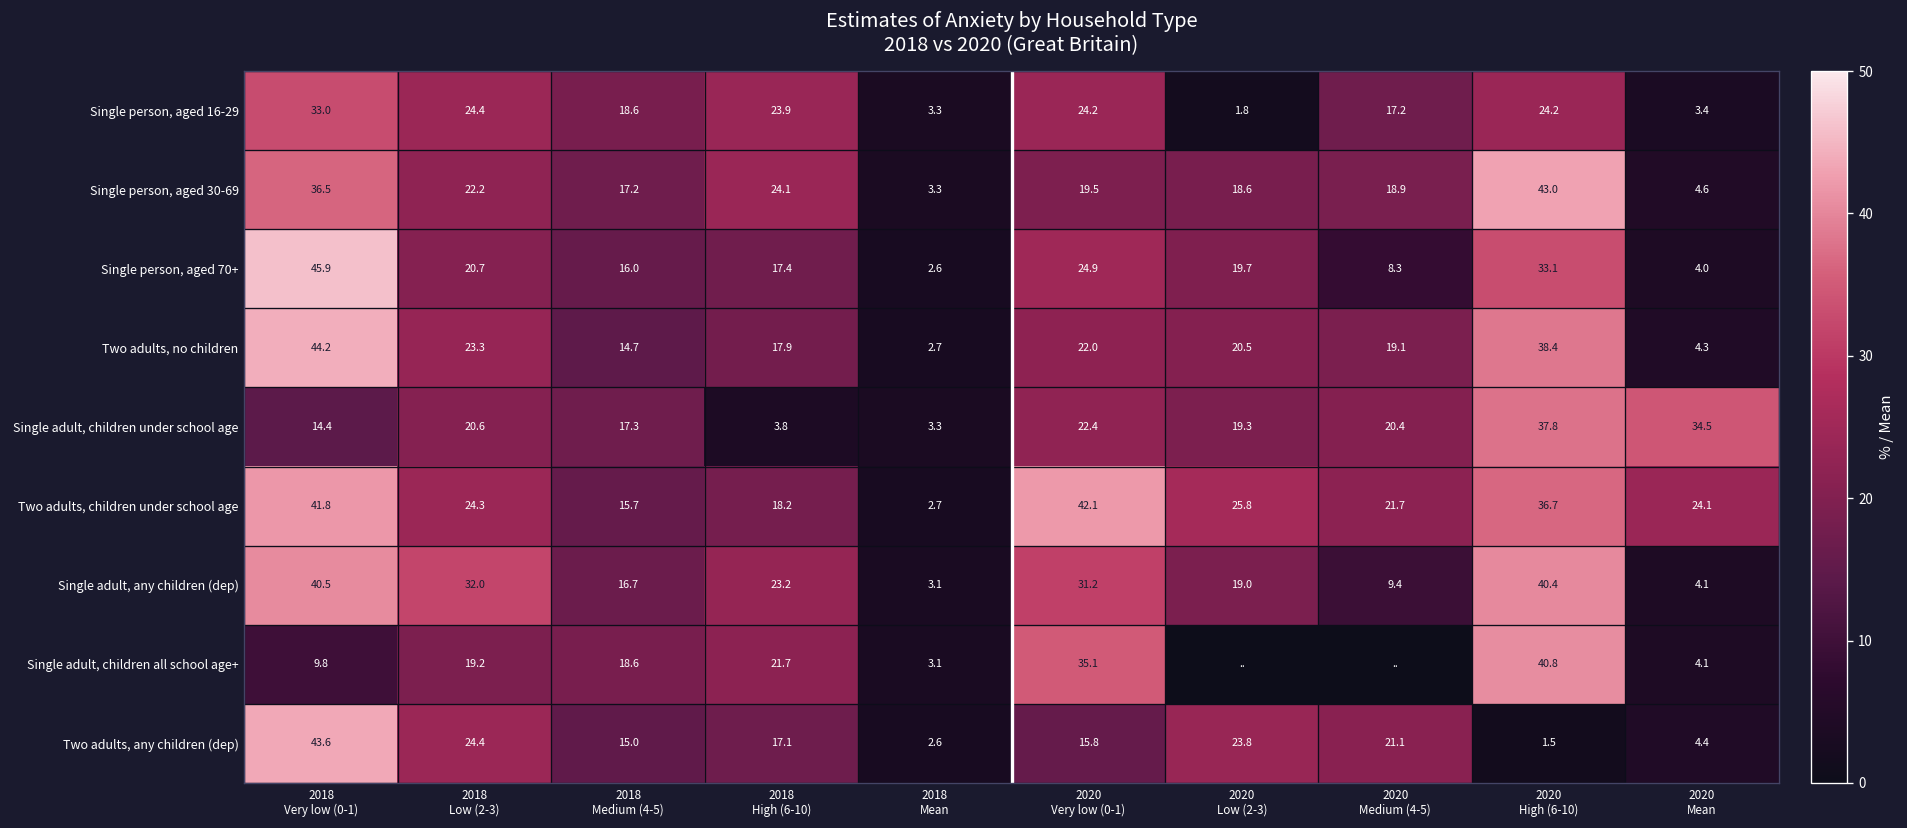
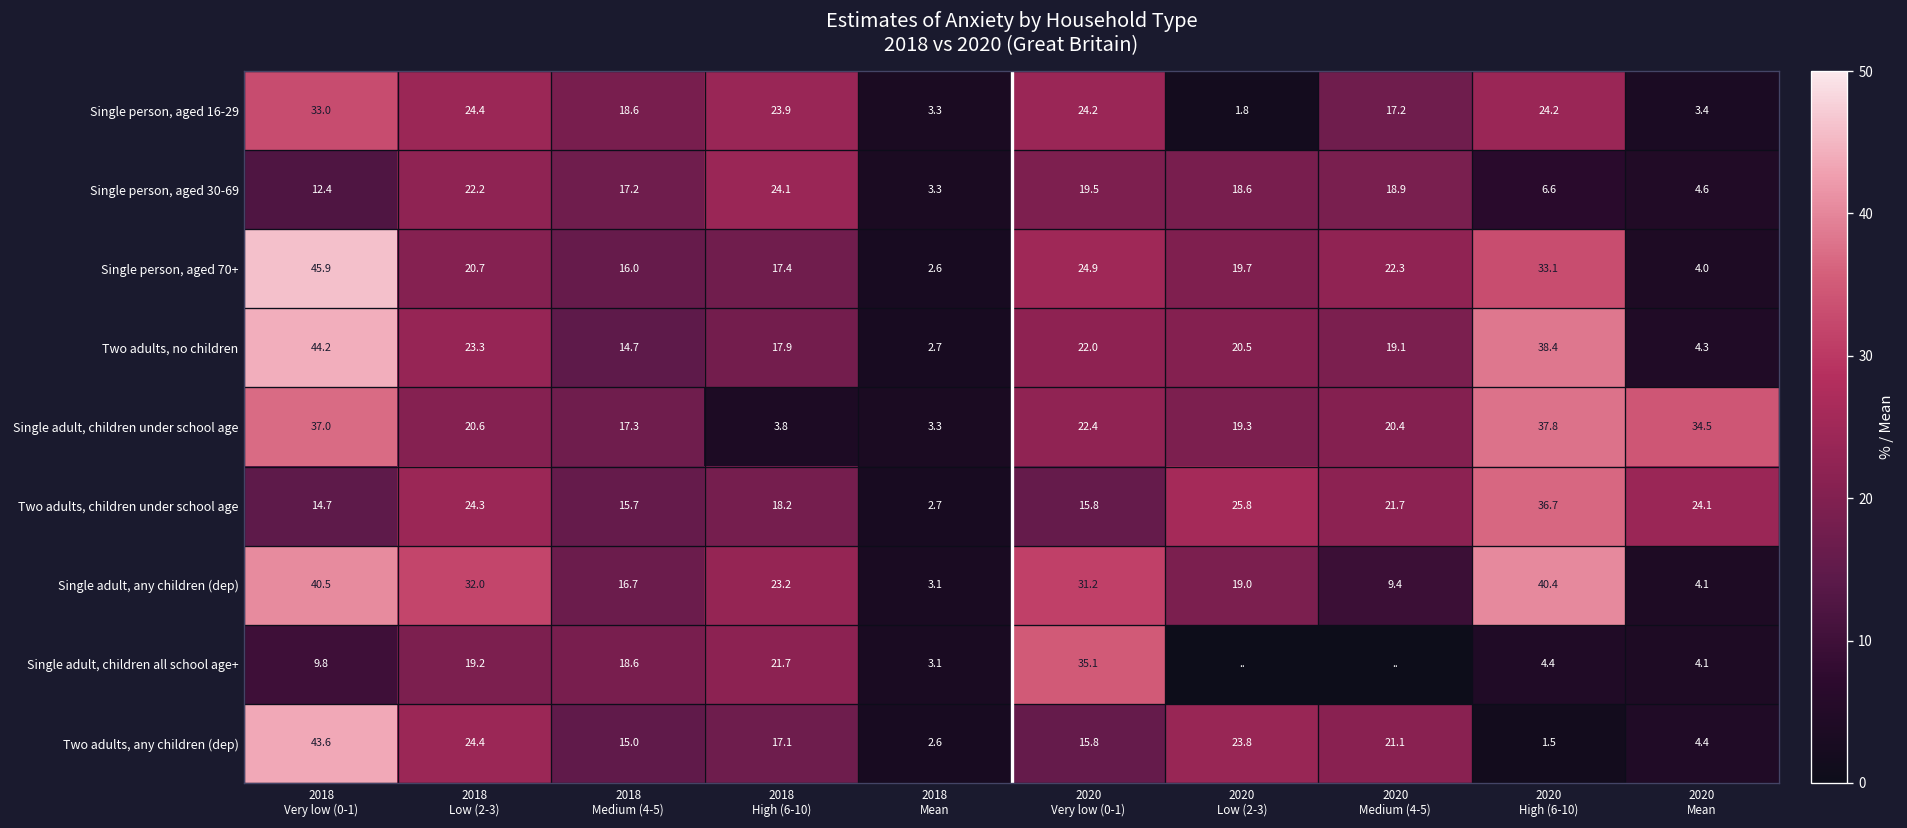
  {
    "Single person, aged 16-29": {
      "2018 Very low (0-1)": 33.0,
      "2018 Low (2-3)": 24.4,
      "2018 Medium (4-5)": 18.6,
      "2018 High (6-10)": 23.9,
      "2018 Mean": 3.3,
      "2020 Very low (0-1)": 24.2,
      "2020 Low (2-3)": 1.8,
      "2020 Medium (4-5)": 17.2,
      "2020 High (6-10)": 24.2,
      "2020 Mean": 3.4
    },
    "Single person, aged 30-69": {
-     "2018 Very low (0-1)": 36.5,
+     "2018 Very low (0-1)": 12.4,
      "2018 Low (2-3)": 22.2,
      "2018 Medium (4-5)": 17.2,
      "2018 High (6-10)": 24.1,
      "2018 Mean": 3.3,
      "2020 Very low (0-1)": 19.5,
      "2020 Low (2-3)": 18.6,
      "2020 Medium (4-5)": 18.9,
-     "2020 High (6-10)": 43.0,
+     "2020 High (6-10)": 6.6,
      "2020 Mean": 4.6
    },
    "Single person, aged 70+": {
      "2018 Very low (0-1)": 45.9,
      "2018 Low (2-3)": 20.7,
      "2018 Medium (4-5)": 16.0,
      "2018 High (6-10)": 17.4,
      "2018 Mean": 2.6,
      "2020 Very low (0-1)": 24.9,
      "2020 Low (2-3)": 19.7,
-     "2020 Medium (4-5)": 8.3,
+     "2020 Medium (4-5)": 22.3,
      "2020 High (6-10)": 33.1,
      "2020 Mean": 4.0
    },
    "Two adults, no children": {
      "2018 Very low (0-1)": 44.2,
      "2018 Low (2-3)": 23.3,
      "2018 Medium (4-5)": 14.7,
      "2018 High (6-10)": 17.9,
      "2018 Mean": 2.7,
      "2020 Very low (0-1)": 22.0,
      "2020 Low (2-3)": 20.5,
      "2020 Medium (4-5)": 19.1,
      "2020 High (6-10)": 38.4,
      "2020 Mean": 4.3
    },
    "Single adult, children under school age": {
-     "2018 Very low (0-1)": 14.4,
+     "2018 Very low (0-1)": 37.0,
      "2018 Low (2-3)": 20.6,
      "2018 Medium (4-5)": 17.3,
      "2018 High (6-10)": 3.8,
      "2018 Mean": 3.3,
      "2020 Very low (0-1)": 22.4,
      "2020 Low (2-3)": 19.3,
      "2020 Medium (4-5)": 20.4,
      "2020 High (6-10)": 37.8,
      "2020 Mean": 34.5
    },
    "Two adults, children under school age": {
-     "2018 Very low (0-1)": 41.8,
+     "2018 Very low (0-1)": 14.7,
      "2018 Low (2-3)": 24.3,
      "2018 Medium (4-5)": 15.7,
      "2018 High (6-10)": 18.2,
      "2018 Mean": 2.7,
-     "2020 Very low (0-1)": 42.1,
+     "2020 Very low (0-1)": 15.8,
      "2020 Low (2-3)": 25.8,
      "2020 Medium (4-5)": 21.7,
      "2020 High (6-10)": 36.7,
      "2020 Mean": 24.1
    },
    "Single adult, any children (dep)": {
      "2018 Very low (0-1)": 40.5,
      "2018 Low (2-3)": 32.0,
      "2018 Medium (4-5)": 16.7,
      "2018 High (6-10)": 23.2,
      "2018 Mean": 3.1,
      "2020 Very low (0-1)": 31.2,
      "2020 Low (2-3)": 19.0,
      "2020 Medium (4-5)": 9.4,
      "2020 High (6-10)": 40.4,
      "2020 Mean": 4.1
    },
    "Single adult, children all school age+": {
      "2018 Very low (0-1)": 9.8,
      "2018 Low (2-3)": 19.2,
      "2018 Medium (4-5)": 18.6,
      "2018 High (6-10)": 21.7,
      "2018 Mean": 3.1,
      "2020 Very low (0-1)": 35.1,
-     "2020 High (6-10)": 40.8,
+     "2020 High (6-10)": 4.4,
      "2020 Mean": 4.1
    },
    "Two adults, any children (dep)": {
      "2018 Very low (0-1)": 43.6,
      "2018 Low (2-3)": 24.4,
      "2018 Medium (4-5)": 15.0,
      "2018 High (6-10)": 17.1,
      "2018 Mean": 2.6,
      "2020 Very low (0-1)": 15.8,
      "2020 Low (2-3)": 23.8,
      "2020 Medium (4-5)": 21.1,
      "2020 High (6-10)": 1.5,
      "2020 Mean": 4.4
    }
  }
